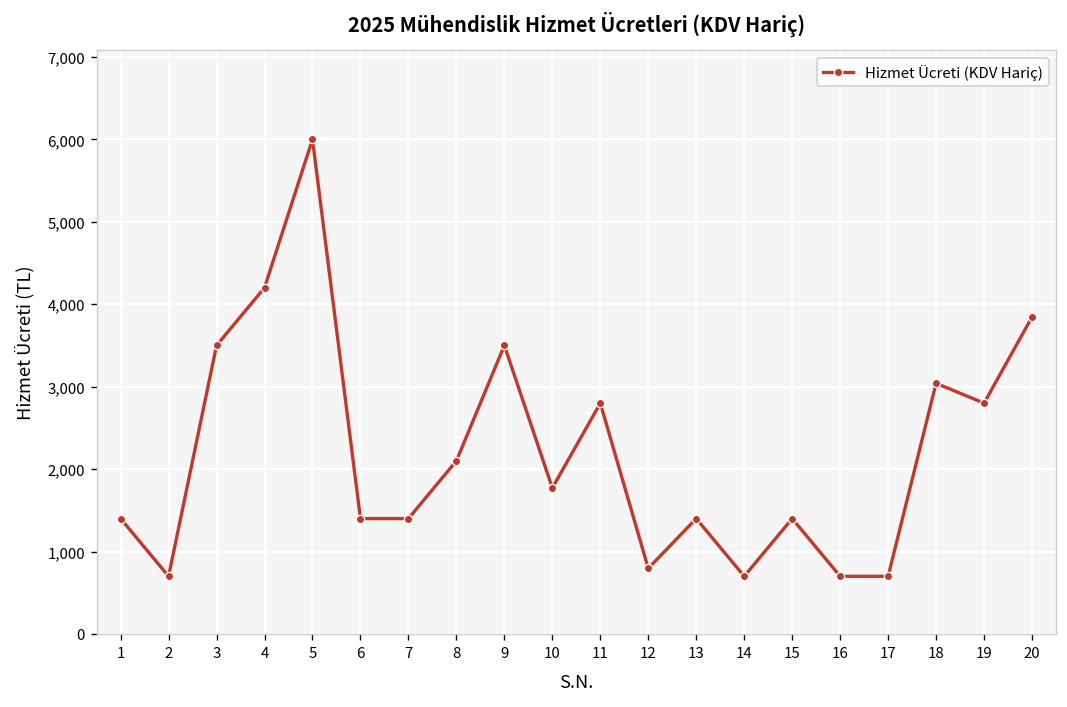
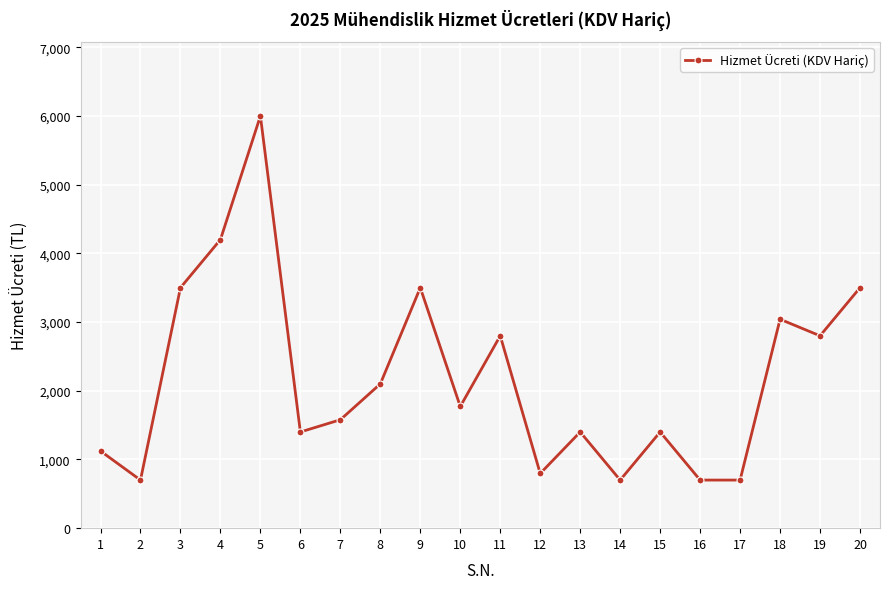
  {
-   "1": "1,400",
+   "1": "1,100",
    "2": "700",
    "3": "3,500",
    "4": "4,200",
    "5": "6,000",
    "6": "1,400",
-   "7": "1,400",
+   "7": "1,600",
    "8": "2,100",
    "9": "3,500",
    "10": "1,800",
    "11": "2,800",
    "12": "800",
    "13": "1,400",
    "14": "700",
    "15": "1,400",
    "16": "700",
    "17": "700",
    "18": "3,000",
    "19": "2,800",
-   "20": "3,800"
+   "20": "3,500"
  }
